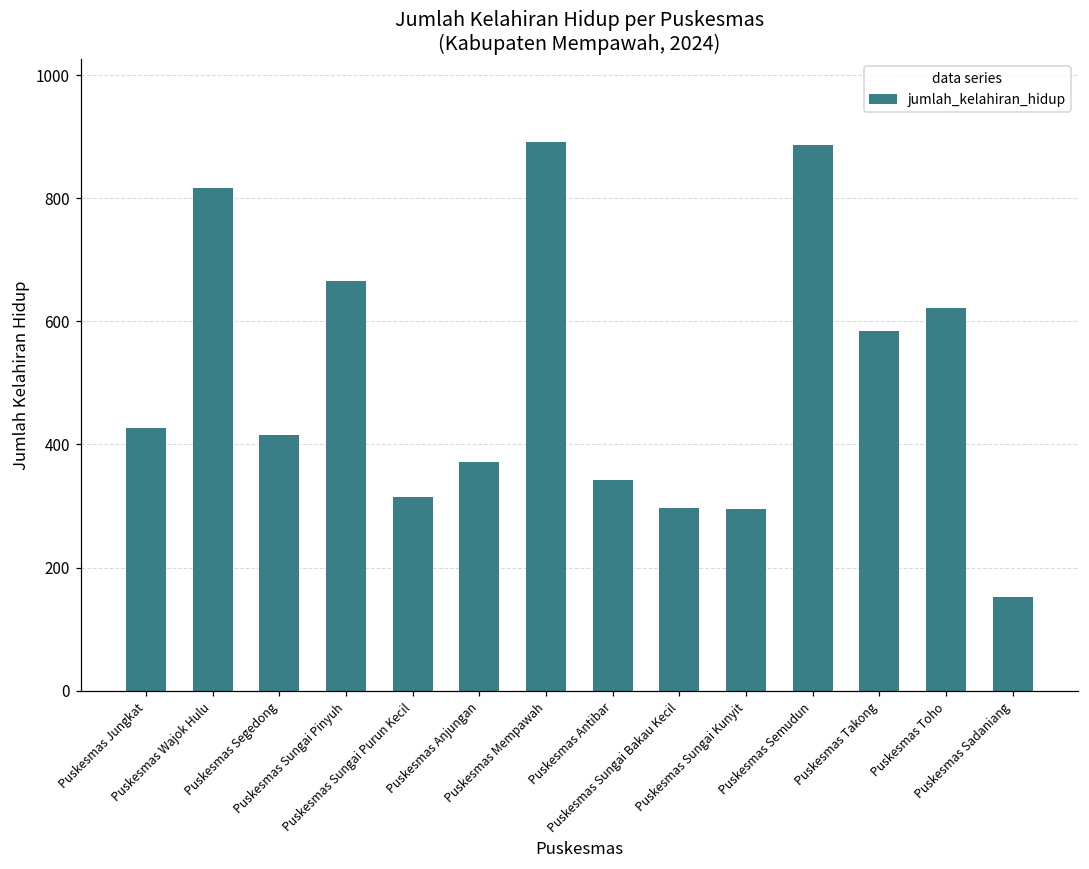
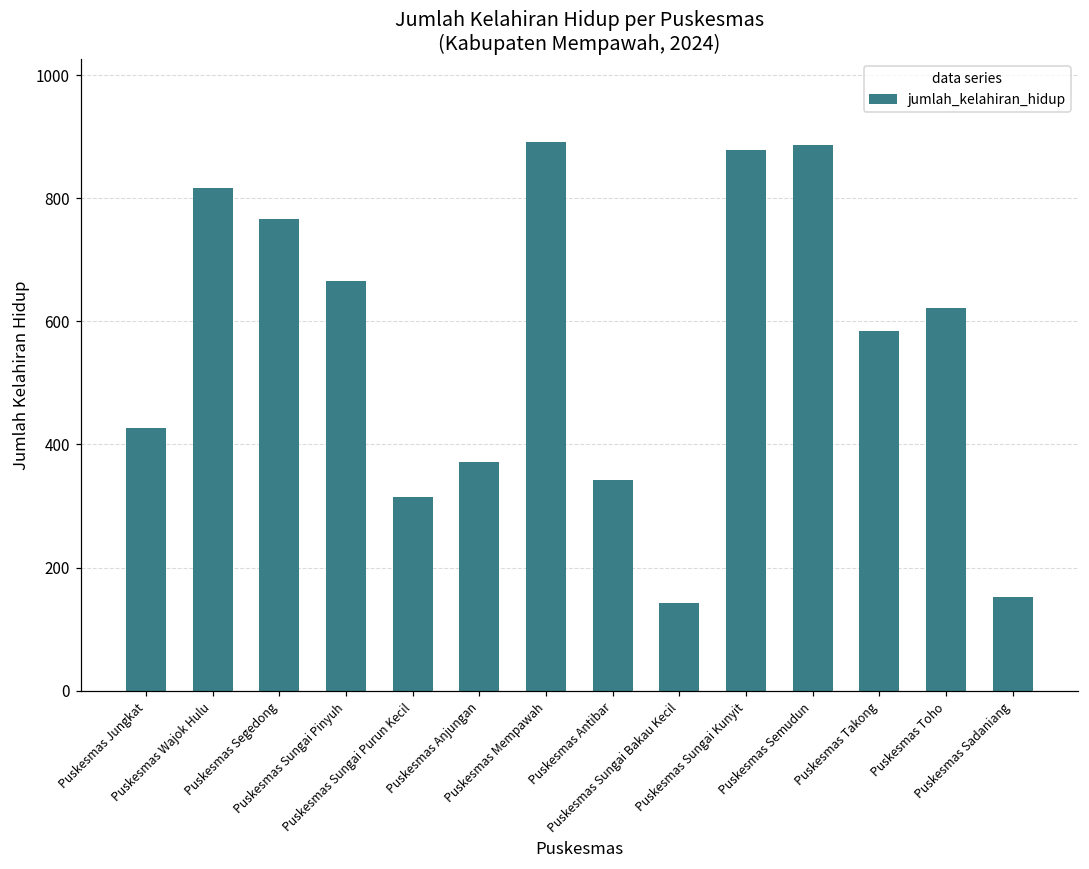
  {
    "Puskesmas Jungkat": 430,
    "Puskesmas Wajok Hulu": 820,
-   "Puskesmas Segedong": 420,
+   "Puskesmas Segedong": 770,
    "Puskesmas Sungai Pinyuh": 670,
    "Puskesmas Sungai Purun Kecil": 320,
    "Puskesmas Anjungan": 370,
    "Puskesmas Mempawah": 890,
    "Puskesmas Antibar": 340,
-   "Puskesmas Sungai Bakau Kecil": 300,
-   "Puskesmas Sungai Kunyit": 300,
+   "Puskesmas Sungai Bakau Kecil": 140,
+   "Puskesmas Sungai Kunyit": 880,
    "Puskesmas Semudun": 890,
    "Puskesmas Takong": 580,
    "Puskesmas Toho": 620,
    "Puskesmas Sadaniang": 150
  }
